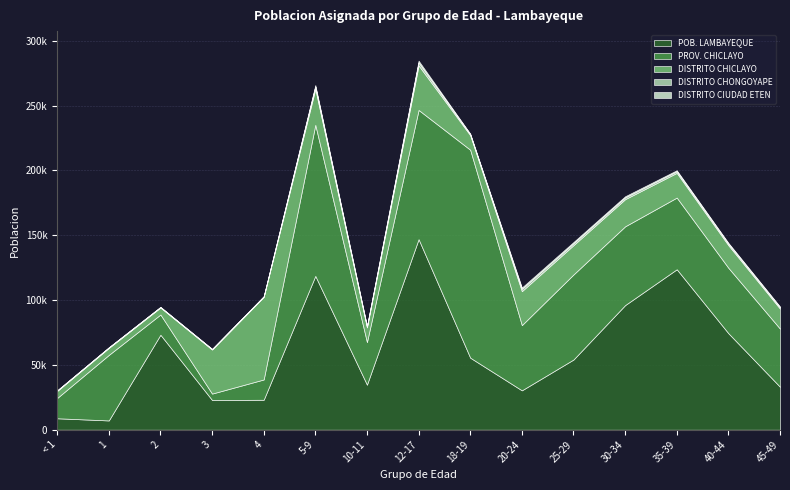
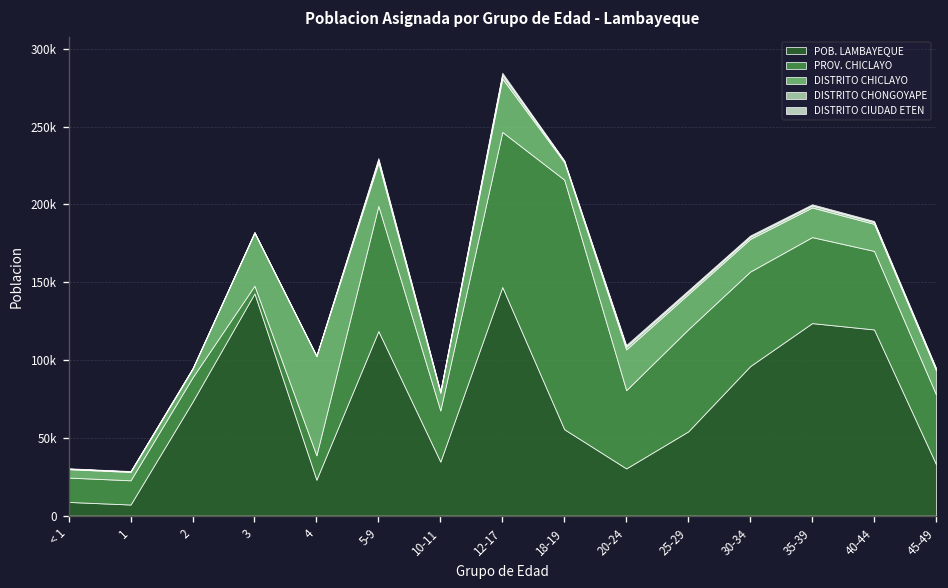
  {
    "POB. LAMBAYEQUE": {
      "< 1": 9000,
      "1": 7000,
      "2": 73000,
-     "3": 23000,
+     "3": 143000,
      "4": 23000,
      "5-9": 119000,
      "10-11": 35000,
      "12-17": 147000,
      "18-19": 56000,
      "20-24": 30000,
      "25-29": 54000,
      "30-34": 96000,
      "35-39": 124000,
-     "40-44": 74000,
+     "40-44": 120000,
      "45-49": 33000
    },
    "PROV. CHICLAYO": {
      "< 1": 16000,
-     "1": 51000,
+     "1": 16000,
      "2": 16000,
      "3": 5000,
      "4": 16000,
-     "5-9": 116000,
+     "5-9": 80000,
      "10-11": 33000,
      "12-17": 100000,
      "18-19": 160000,
      "20-24": 50000,
      "25-29": 66000,
      "30-34": 61000,
      "35-39": 55000,
      "40-44": 50000,
      "45-49": 45000
    },
    "DISTRITO CHICLAYO": {
      "12-17": 34000
    }
  }
